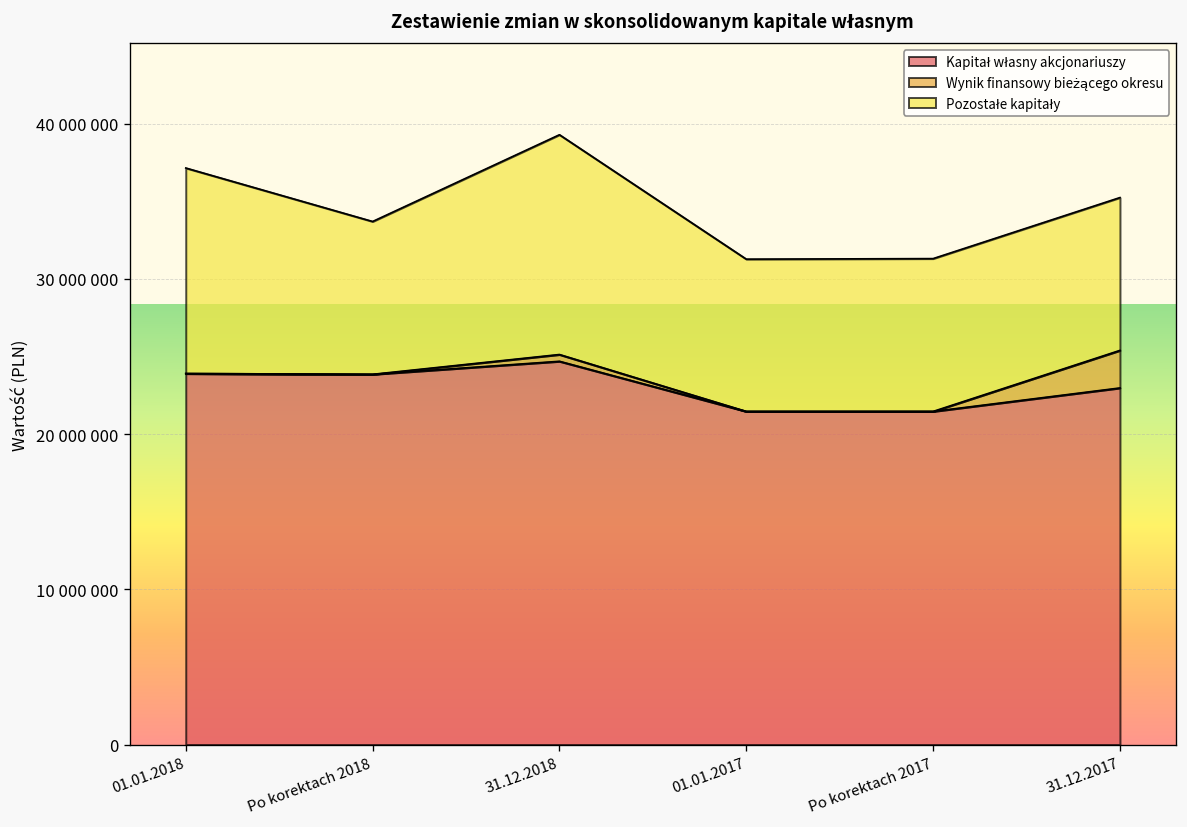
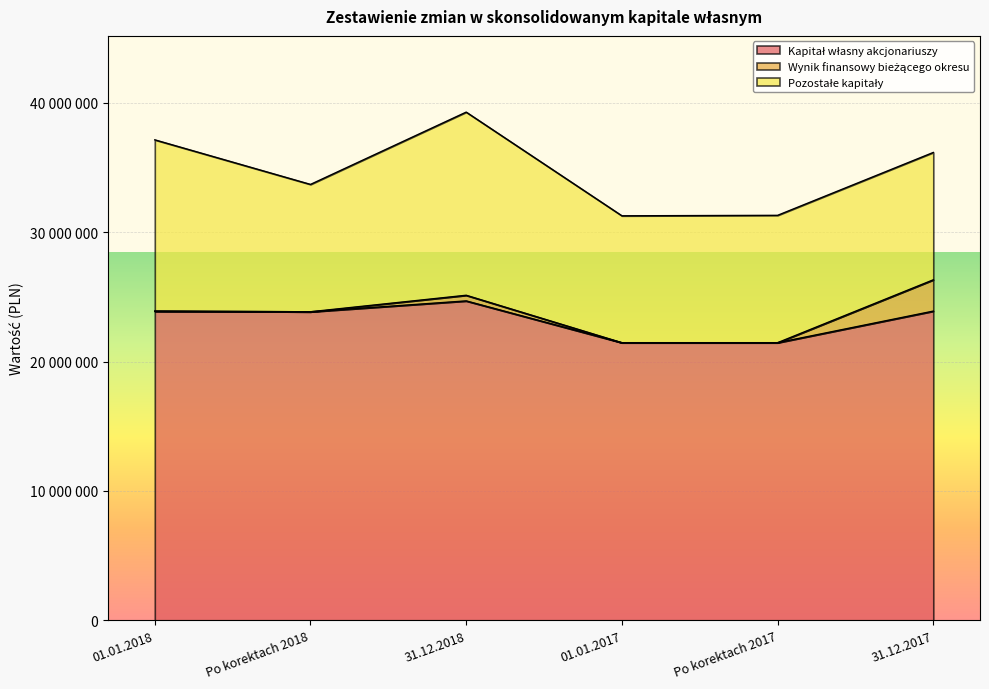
  {
    "Kapitał własny akcjonariuszy": {
      "31.12.2018": 24700000,
-     "31.12.2017": 23000000
+     "31.12.2017": 23900000
    },
    "Wynik finansowy bieżącego okresu": {
      "31.12.2018": 400000,
      "31.12.2017": 2400000
    },
    "Pozostałe kapitały": {
      "01.01.2018": 13200000,
      "Po korektach 2018": 9800000,
      "31.12.2018": 14200000,
      "01.01.2017": 9800000,
      "Po korektach 2017": 9800000,
      "31.12.2017": 9800000
    }
  }
